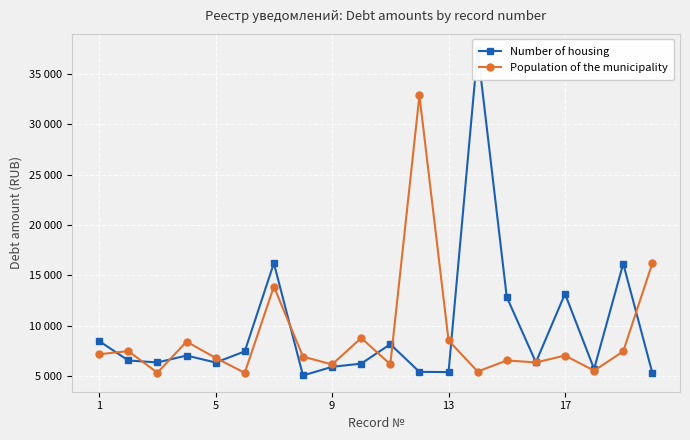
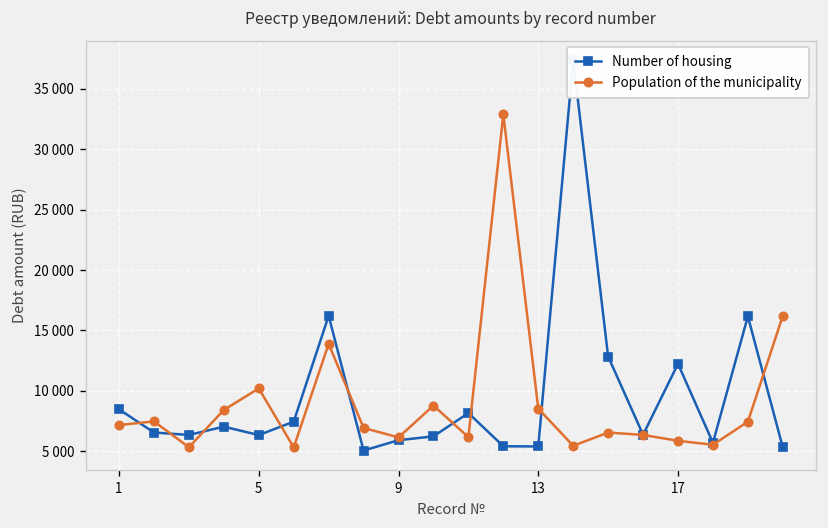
  {
    "Number of housing": {
      "1": 8500,
      "5": 6300,
      "13": 5400,
-     "17": 13200
+     "17": 12200
    },
    "Population of the municipality": {
      "1": 7200,
-     "5": 6800,
+     "5": 10200,
      "13": 8500,
-     "17": 7000
+     "17": 5900
    }
  }
